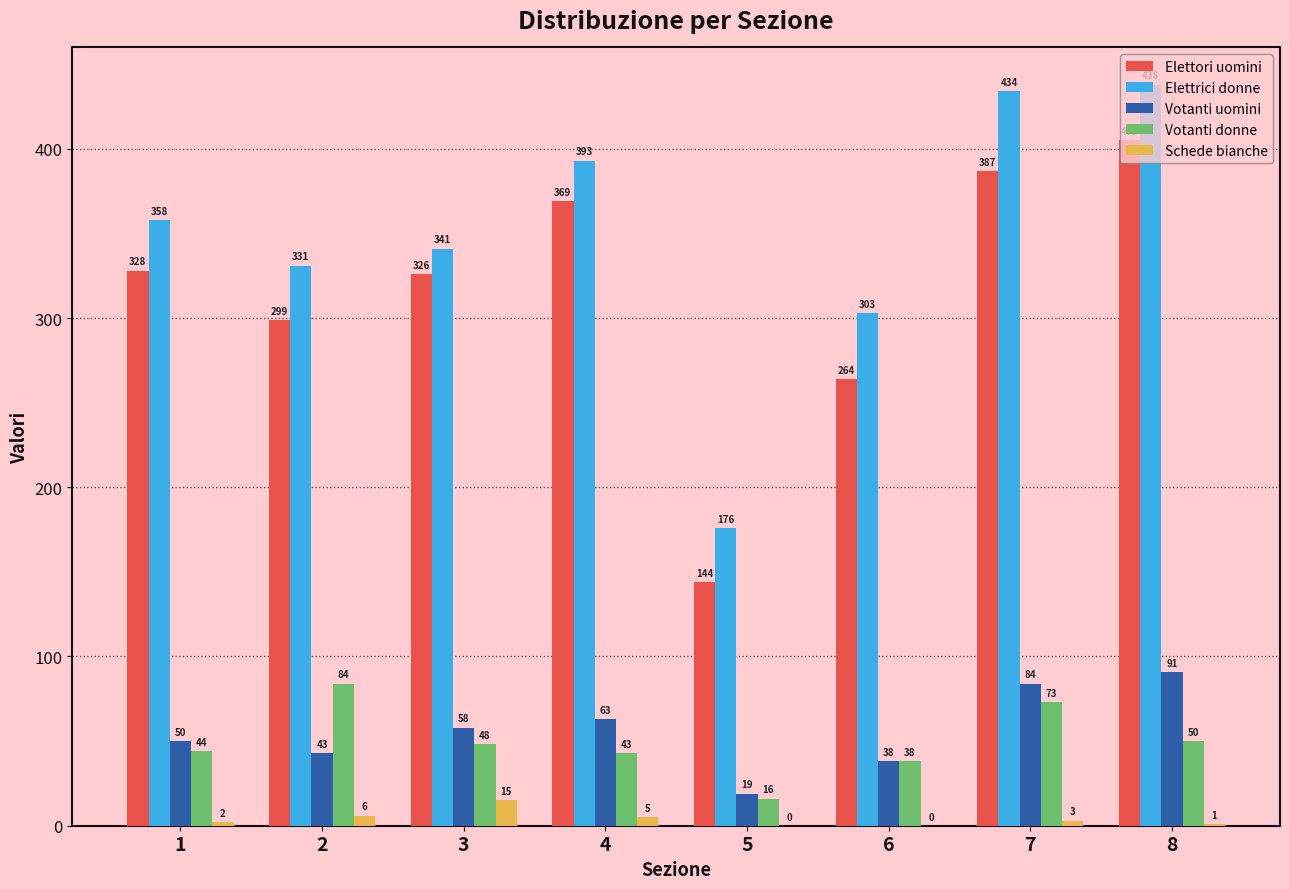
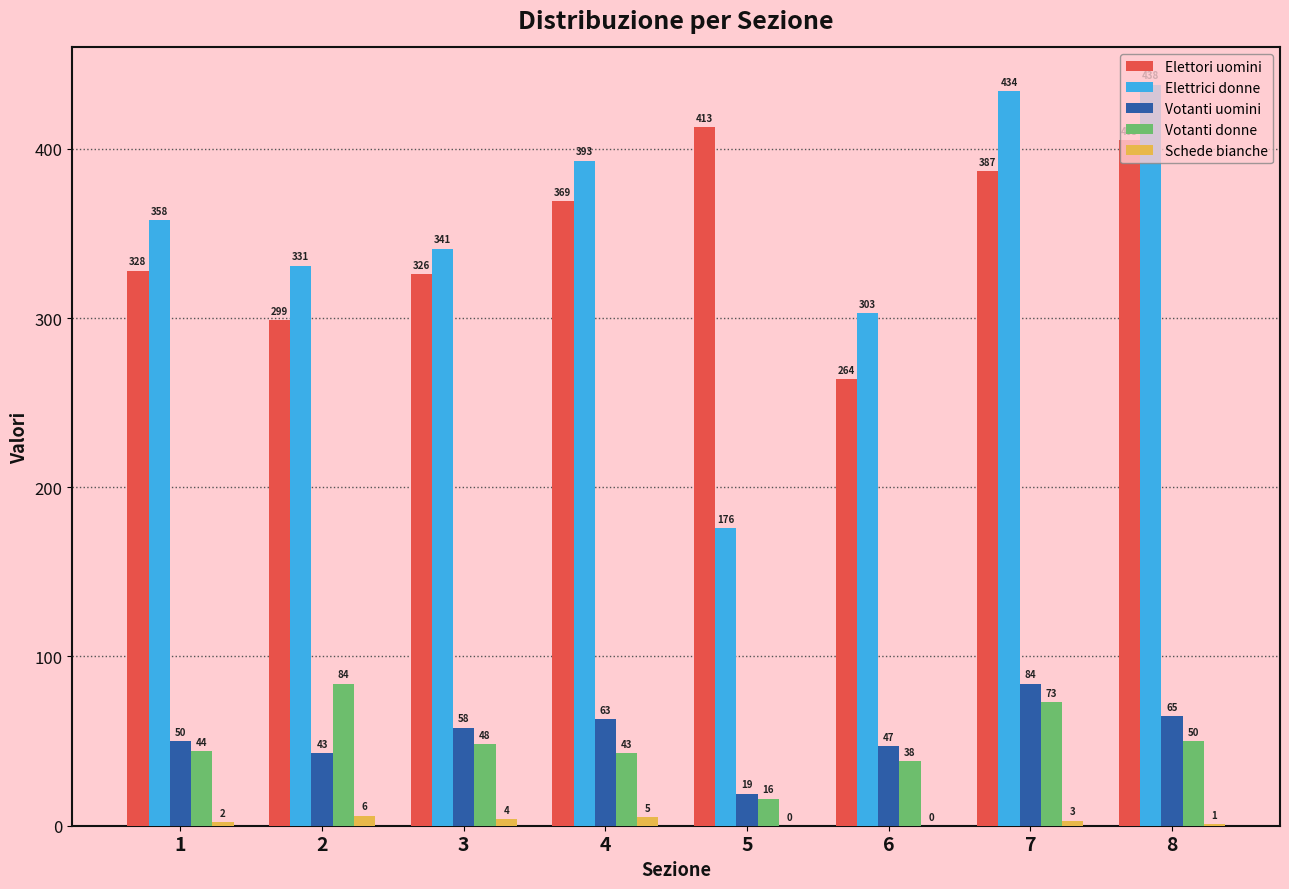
  {
    "Elettori uomini": {
      "1": 328,
      "2": 299,
      "3": 326,
      "4": 369,
-     "5": 144,
+     "5": 413,
      "6": 264,
      "7": 387
    },
    "Elettrici donne": {
      "1": 358,
      "2": 331,
      "3": 341,
      "4": 393,
      "5": 176,
      "6": 303,
      "7": 434
    },
    "Votanti uomini": {
      "1": 50,
      "2": 43,
      "3": 58,
      "4": 63,
      "5": 19,
-     "6": 38,
+     "6": 47,
      "7": 84,
-     "8": 91
+     "8": 65
    },
    "Votanti donne": {
      "1": 44,
      "2": 84,
      "3": 48,
      "4": 43,
      "5": 16,
      "6": 38,
      "7": 73,
      "8": 50
    },
    "Schede bianche": {
      "1": 2,
      "2": 6,
-     "3": 15,
+     "3": 4,
      "4": 5,
      "5": 0,
      "6": 0,
      "7": 3,
      "8": 1
    }
  }
